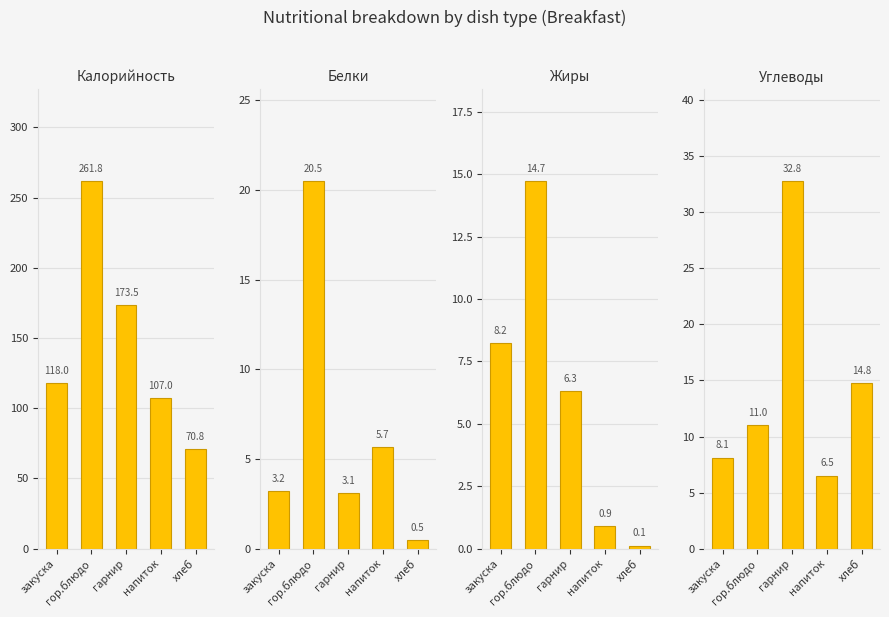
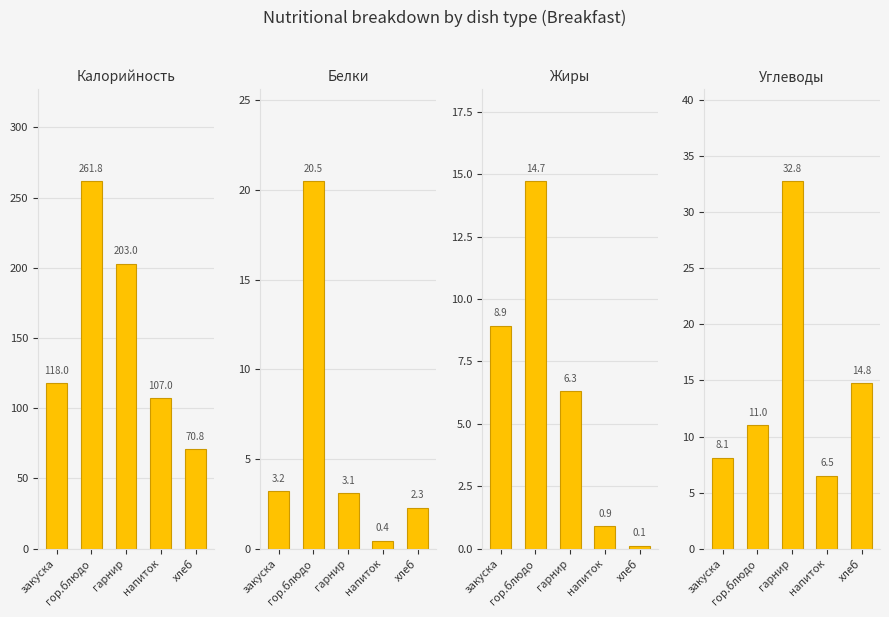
  {
    "Калорийность": {
      "закуска": 118.0,
      "гор.блюдо": 261.8,
-     "гарнир": 173.5,
+     "гарнир": 203.0,
      "напиток": 107.0,
      "хлеб": 70.8
    },
    "Белки": {
      "закуска": 3.2,
      "гор.блюдо": 20.5,
      "гарнир": 3.1,
-     "напиток": 5.7,
-     "хлеб": 0.5
+     "напиток": 0.4,
+     "хлеб": 2.3
    },
    "Жиры": {
-     "закуска": 8.2,
+     "закуска": 8.9,
      "гор.блюдо": 14.7,
      "гарнир": 6.3,
      "напиток": 0.9,
      "хлеб": 0.1
    },
    "Углеводы": {
      "закуска": 8.1,
      "гор.блюдо": 11.0,
      "гарнир": 32.8,
      "напиток": 6.5,
      "хлеб": 14.8
    }
  }
